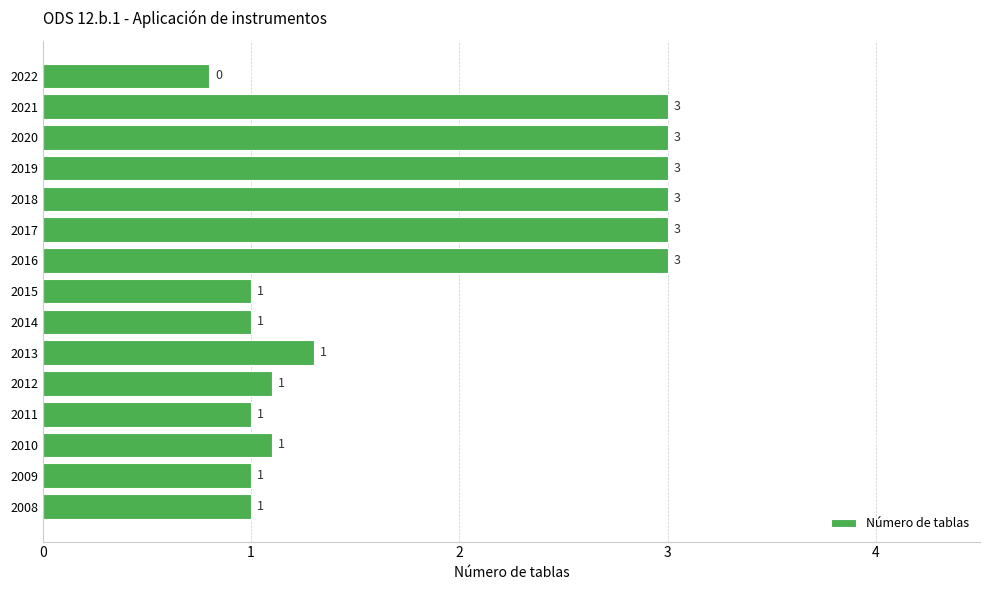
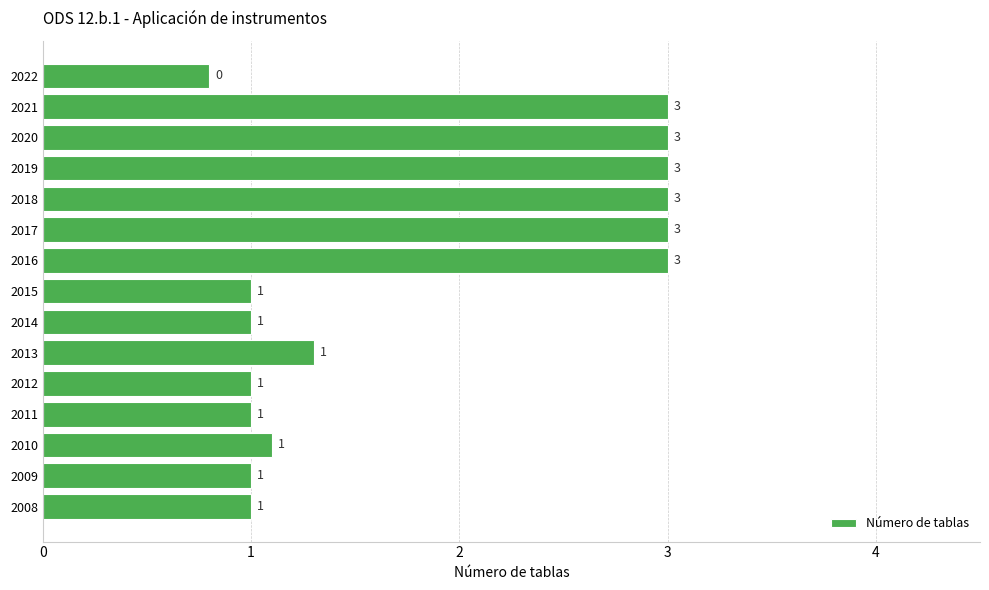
  {
-   "2012": 1.1
+   "2012": 1.0
  }
